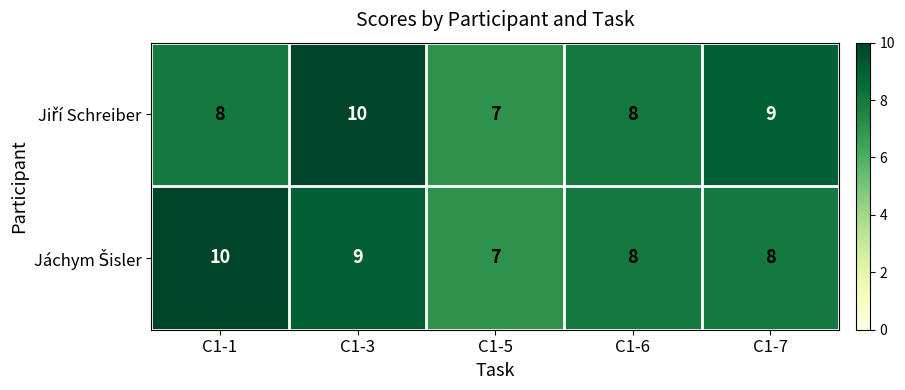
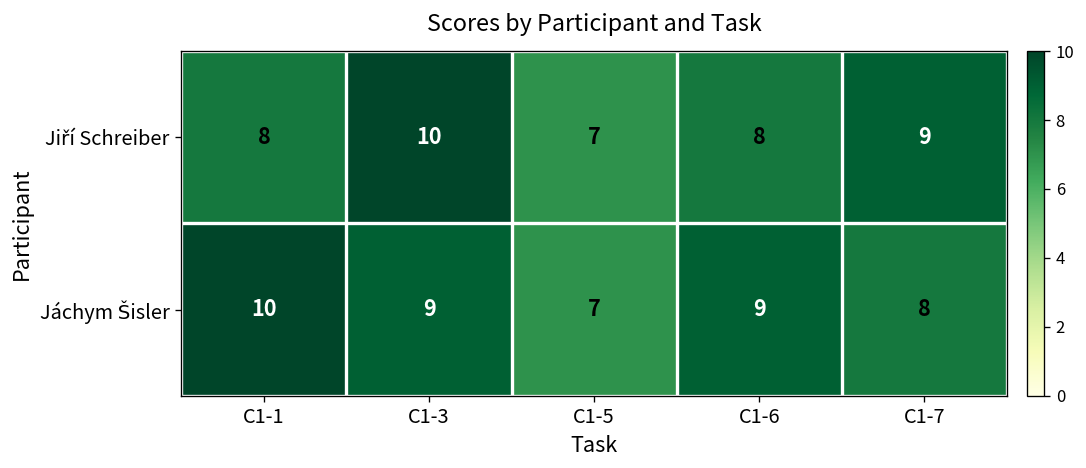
  {
    "Jiří Schreiber": {
      "C1-1": 8,
      "C1-3": 10,
      "C1-5": 7,
      "C1-6": 8,
      "C1-7": 9
    },
    "Jáchym Šisler": {
      "C1-1": 10,
      "C1-3": 9,
      "C1-5": 7,
-     "C1-6": 8,
+     "C1-6": 9,
      "C1-7": 8
    }
  }
